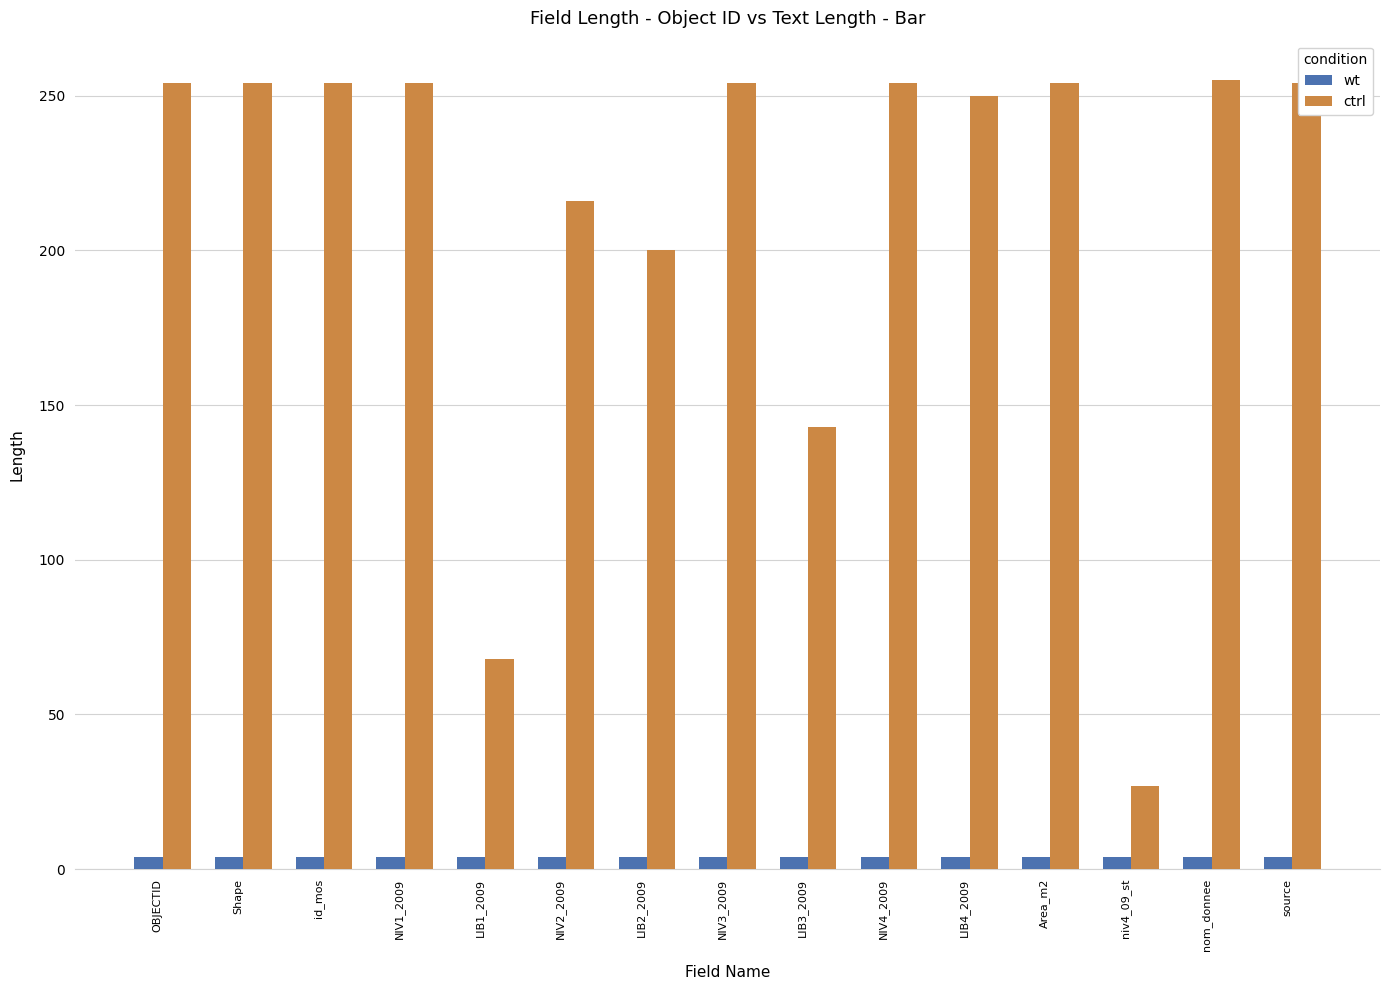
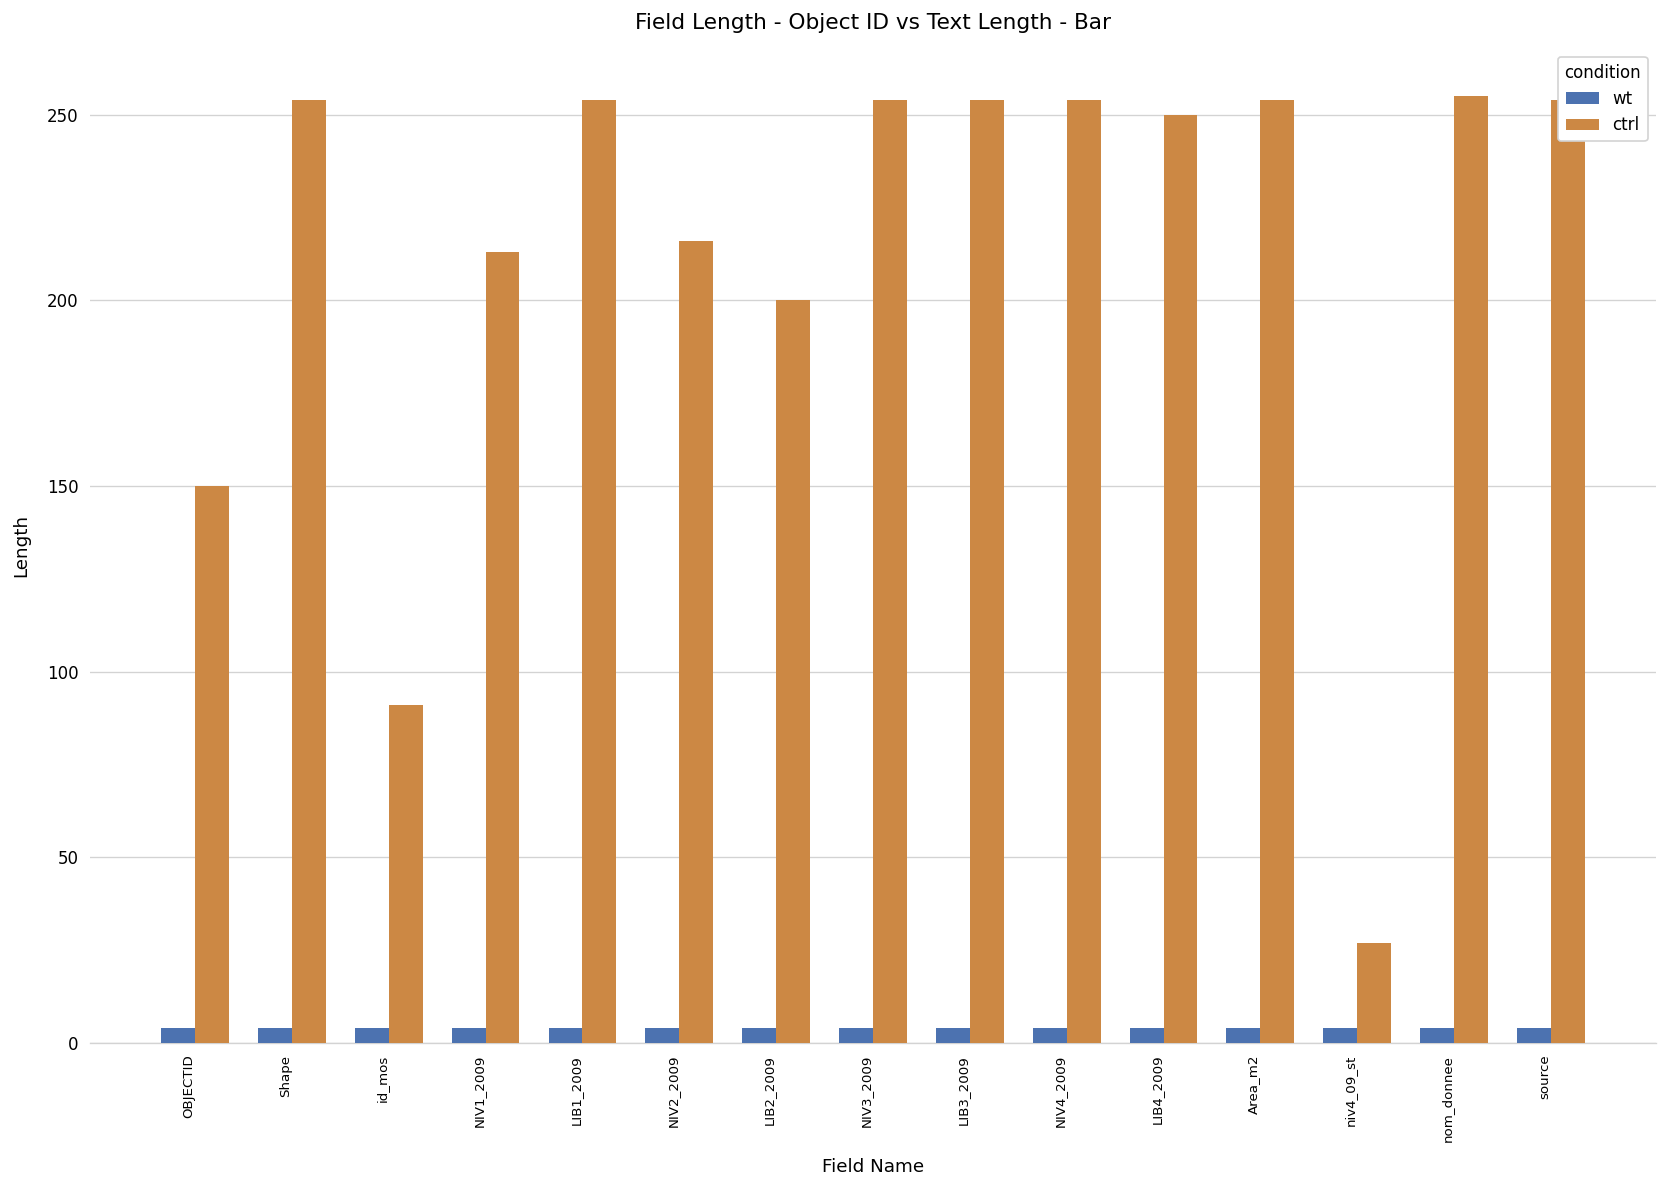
  {
    "wt": {
      "OBJECTID": 4,
      "Shape": 4,
      "id_mos": 4,
      "NIV1_2009": 4,
      "LIB1_2009": 4,
      "NIV2_2009": 4,
      "LIB2_2009": 4,
      "NIV3_2009": 4,
      "LIB3_2009": 4,
      "NIV4_2009": 4,
      "LIB4_2009": 4,
      "Area_m2": 4,
      "niv4_09_st": 4,
      "nom_donnee": 4,
      "source": 4
    },
    "ctrl": {
-     "OBJECTID": 254,
+     "OBJECTID": 150,
      "Shape": 254,
-     "id_mos": 254,
-     "NIV1_2009": 254,
-     "LIB1_2009": 68,
+     "id_mos": 91,
+     "NIV1_2009": 213,
+     "LIB1_2009": 254,
      "NIV2_2009": 216,
      "LIB2_2009": 200,
      "NIV3_2009": 254,
-     "LIB3_2009": 143,
+     "LIB3_2009": 254,
      "NIV4_2009": 254,
      "LIB4_2009": 250,
      "Area_m2": 254,
      "niv4_09_st": 27,
      "nom_donnee": 255
    }
  }
